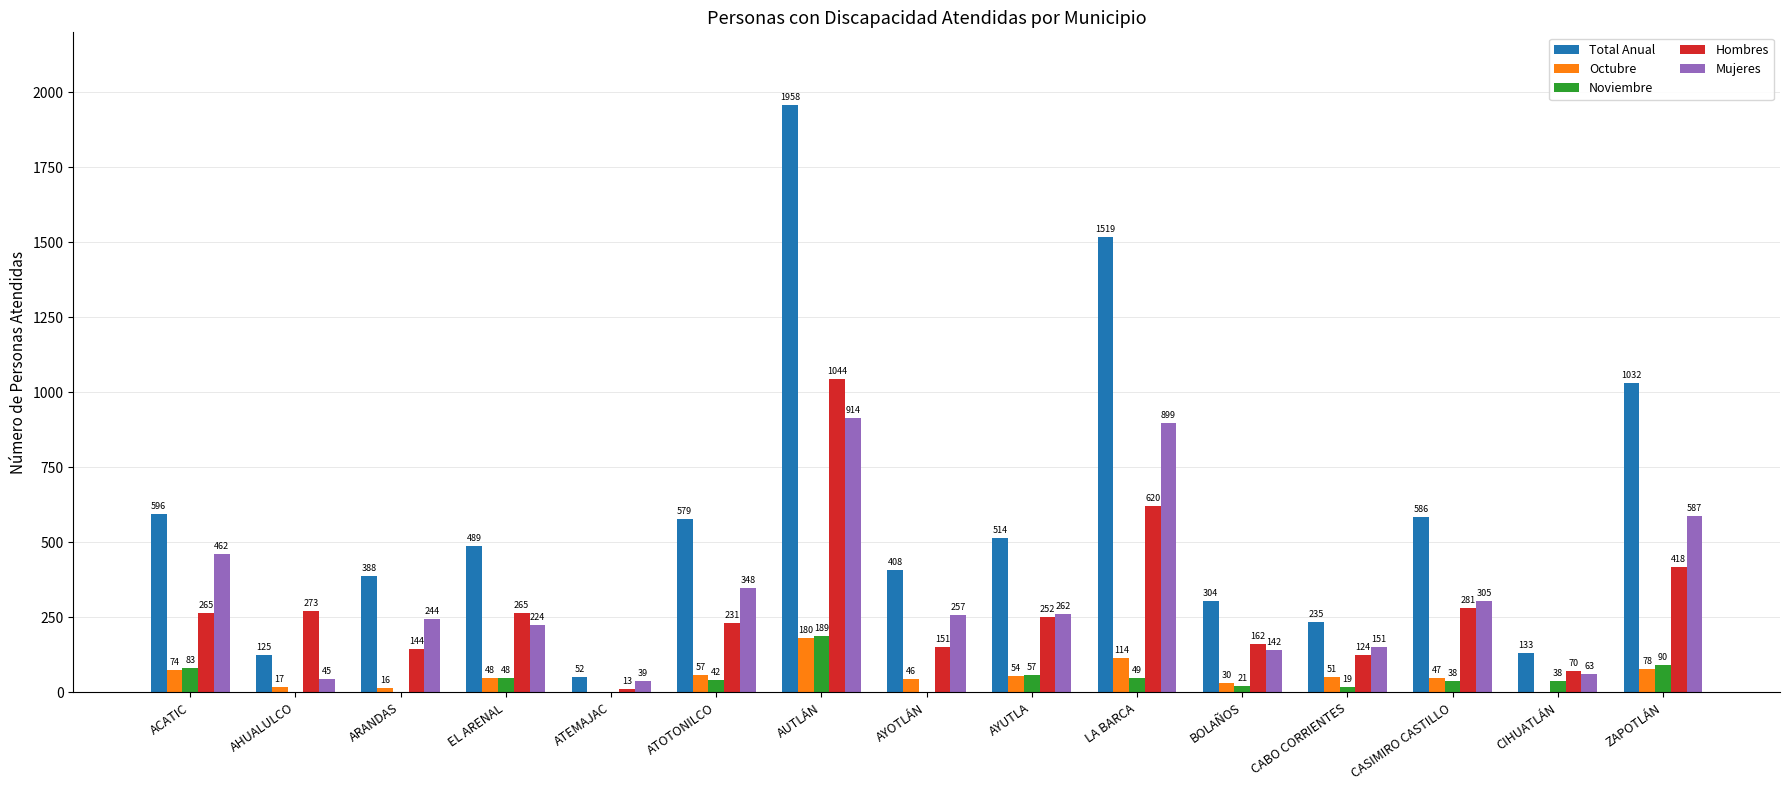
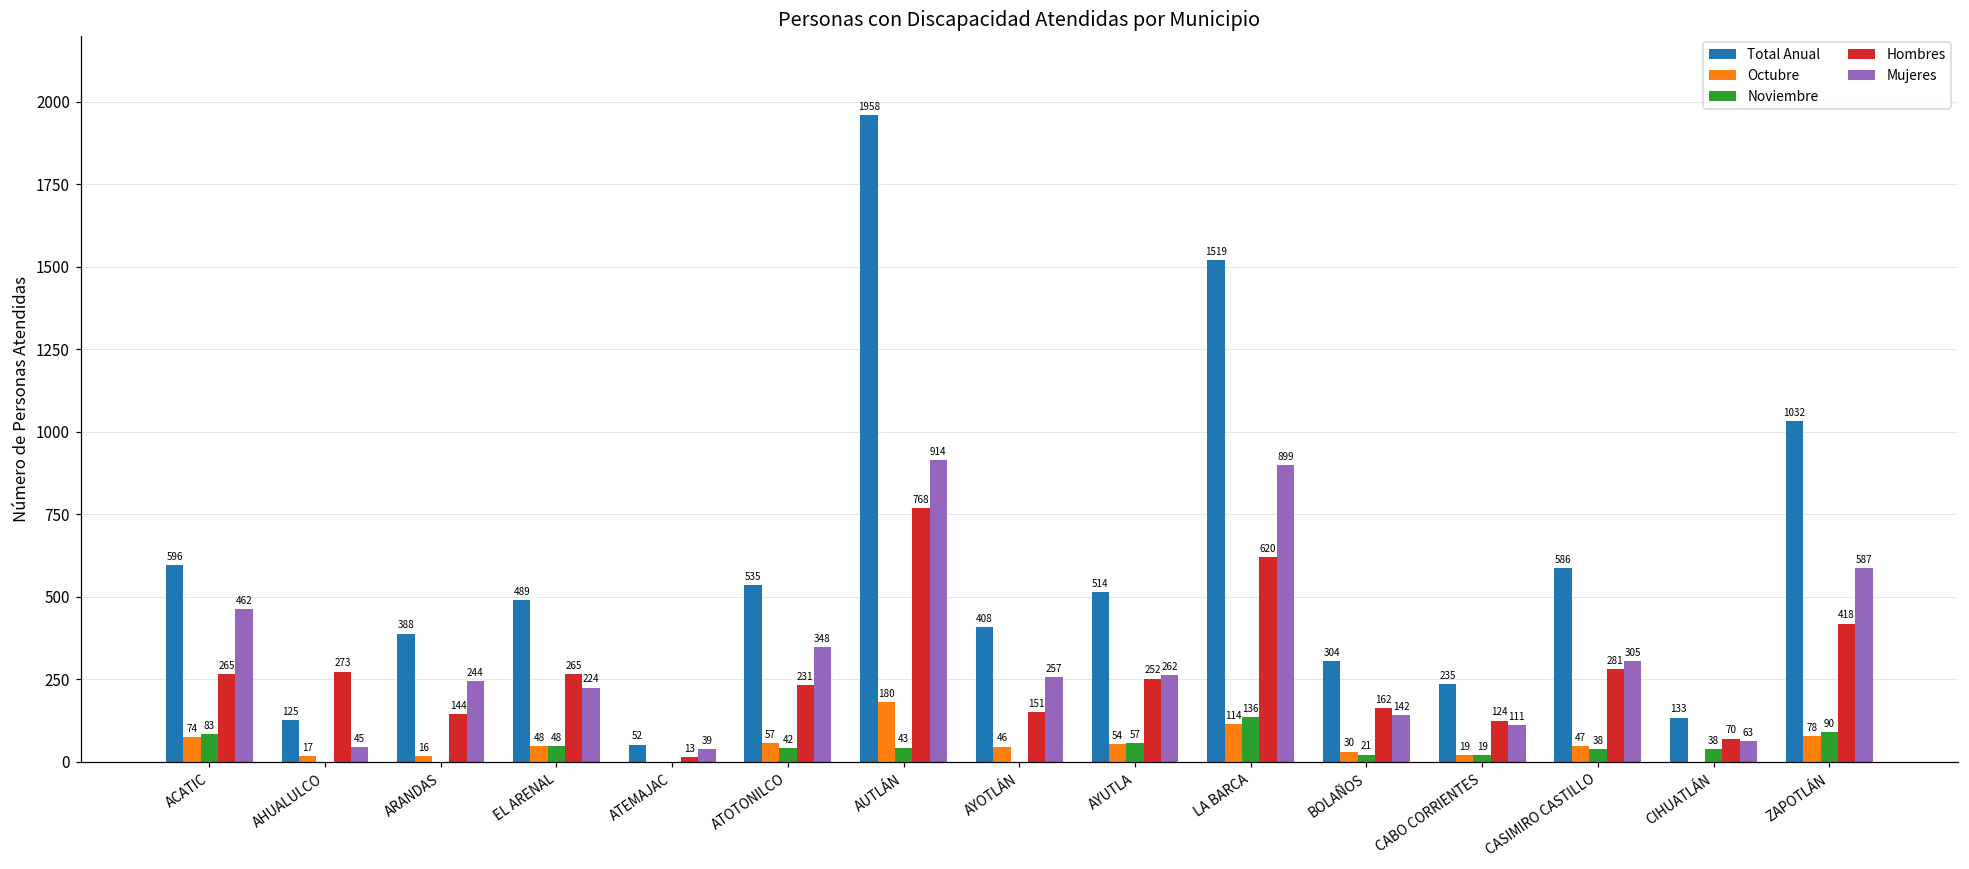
  {
    "Total Anual": {
      "ACATIC": 596,
      "AHUALULCO": 125,
      "ARANDAS": 388,
      "EL ARENAL": 489,
      "ATEMAJAC": 52,
-     "ATOTONILCO": 579,
+     "ATOTONILCO": 535,
      "AUTLÁN": 1958,
      "AYOTLÁN": 408,
      "AYUTLA": 514,
      "LA BARCA": 1519,
      "BOLAÑOS": 304,
      "CABO CORRIENTES": 235,
      "CASIMIRO CASTILLO": 586,
      "CIHUATLÁN": 133,
      "ZAPOTLÁN": 1032
    },
    "Octubre": {
      "ACATIC": 74,
      "AHUALULCO": 17,
      "ARANDAS": 16,
      "EL ARENAL": 48,
      "ATOTONILCO": 57,
      "AUTLÁN": 180,
      "AYOTLÁN": 46,
      "AYUTLA": 54,
      "LA BARCA": 114,
      "BOLAÑOS": 30,
-     "CABO CORRIENTES": 51,
+     "CABO CORRIENTES": 19,
      "CASIMIRO CASTILLO": 47,
      "ZAPOTLÁN": 78
    },
    "Noviembre": {
      "ACATIC": 83,
      "EL ARENAL": 48,
      "ATOTONILCO": 42,
-     "AUTLÁN": 189,
+     "AUTLÁN": 43,
      "AYUTLA": 57,
-     "LA BARCA": 49,
+     "LA BARCA": 136,
      "BOLAÑOS": 21,
      "CABO CORRIENTES": 19,
      "CASIMIRO CASTILLO": 38,
      "CIHUATLÁN": 38,
      "ZAPOTLÁN": 90
    },
    "Hombres": {
      "ACATIC": 265,
      "AHUALULCO": 273,
      "ARANDAS": 144,
      "EL ARENAL": 265,
      "ATEMAJAC": 13,
      "ATOTONILCO": 231,
-     "AUTLÁN": 1044,
+     "AUTLÁN": 768,
      "AYOTLÁN": 151,
      "AYUTLA": 252,
      "LA BARCA": 620,
      "BOLAÑOS": 162,
      "CABO CORRIENTES": 124,
      "CASIMIRO CASTILLO": 281,
      "CIHUATLÁN": 70,
      "ZAPOTLÁN": 418
    },
    "Mujeres": {
      "ACATIC": 462,
      "AHUALULCO": 45,
      "ARANDAS": 244,
      "EL ARENAL": 224,
      "ATEMAJAC": 39,
      "ATOTONILCO": 348,
      "AUTLÁN": 914,
      "AYOTLÁN": 257,
      "AYUTLA": 262,
      "LA BARCA": 899,
      "BOLAÑOS": 142,
-     "CABO CORRIENTES": 151,
+     "CABO CORRIENTES": 111,
      "CASIMIRO CASTILLO": 305,
      "CIHUATLÁN": 63,
      "ZAPOTLÁN": 587
    }
  }
